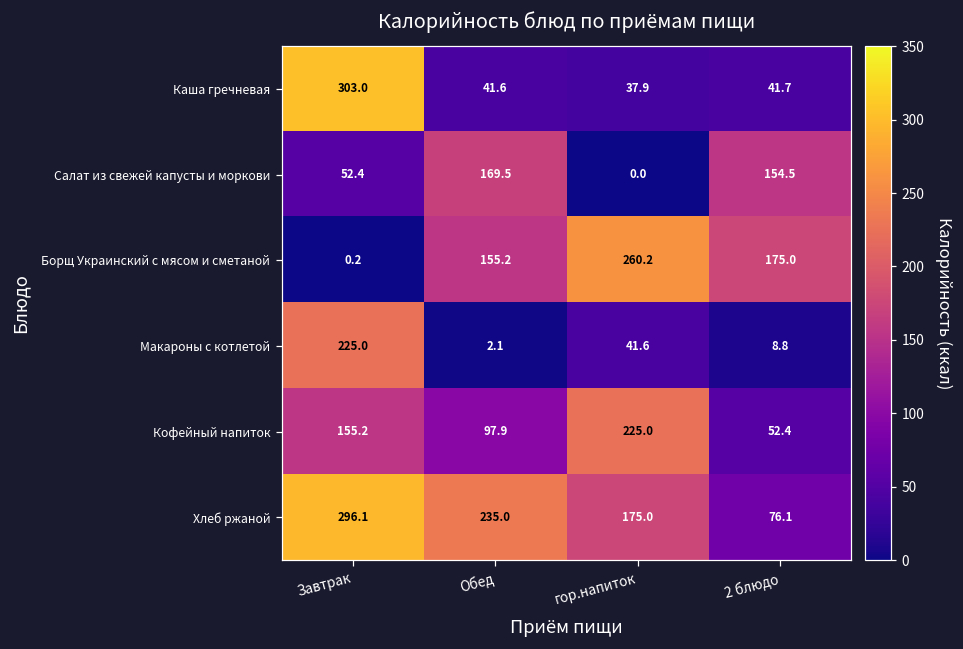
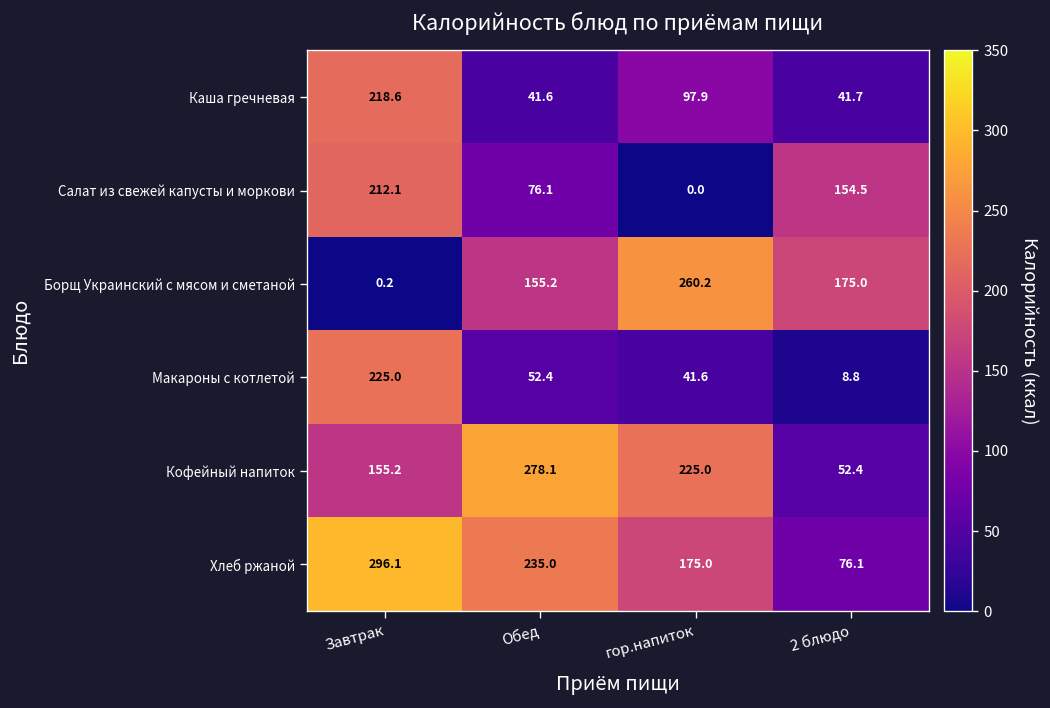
  {
    "Каша гречневая": {
-     "Завтрак": 303.0,
+     "Завтрак": 218.6,
      "Обед": 41.6,
-     "гор.напиток": 37.9,
+     "гор.напиток": 97.9,
      "2 блюдо": 41.7
    },
    "Салат из свежей капусты и моркови": {
-     "Завтрак": 52.4,
-     "Обед": 169.5,
+     "Завтрак": 212.1,
+     "Обед": 76.1,
      "гор.напиток": 0.0,
      "2 блюдо": 154.5
    },
    "Борщ Украинский с мясом и сметаной": {
      "Завтрак": 0.2,
      "Обед": 155.2,
      "гор.напиток": 260.2,
      "2 блюдо": 175.0
    },
    "Макароны с котлетой": {
      "Завтрак": 225.0,
-     "Обед": 2.1,
+     "Обед": 52.4,
      "гор.напиток": 41.6,
      "2 блюдо": 8.8
    },
    "Кофейный напиток": {
      "Завтрак": 155.2,
-     "Обед": 97.9,
+     "Обед": 278.1,
      "гор.напиток": 225.0,
      "2 блюдо": 52.4
    },
    "Хлеб ржаной": {
      "Завтрак": 296.1,
      "Обед": 235.0,
      "гор.напиток": 175.0,
      "2 блюдо": 76.1
    }
  }
